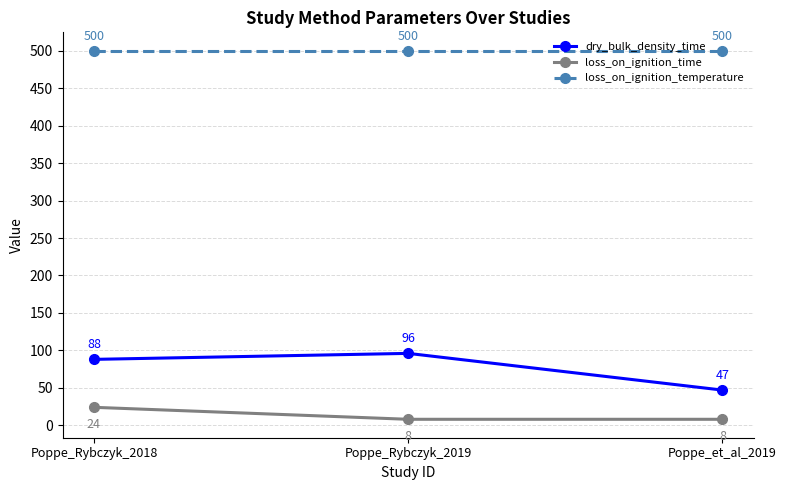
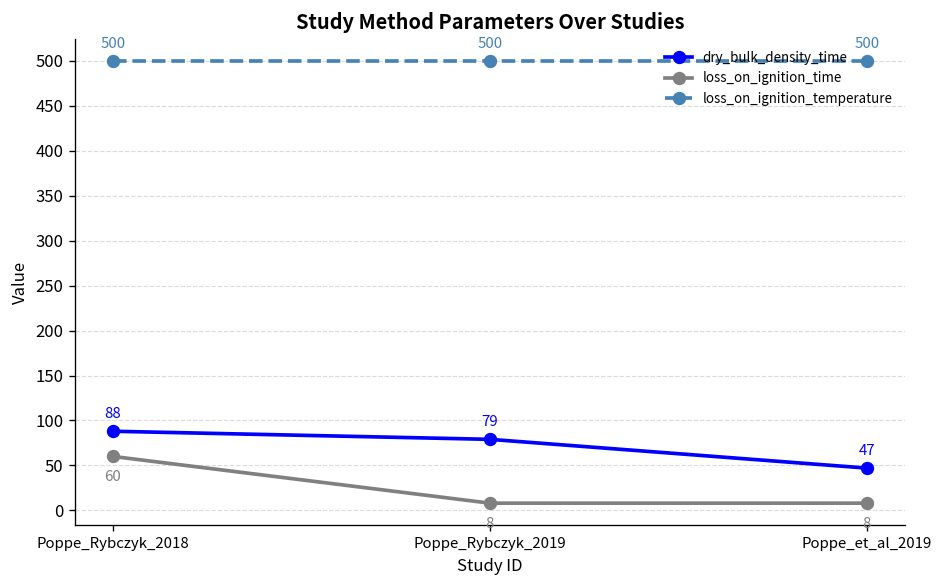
  {
    "dry_bulk_density_time": {
      "Poppe_Rybczyk_2018": 88,
-     "Poppe_Rybczyk_2019": 96,
+     "Poppe_Rybczyk_2019": 79,
      "Poppe_et_al_2019": 47
    },
    "loss_on_ignition_time": {
-     "Poppe_Rybczyk_2018": 24,
+     "Poppe_Rybczyk_2018": 60,
      "Poppe_Rybczyk_2019": 8,
      "Poppe_et_al_2019": 8
    },
    "loss_on_ignition_temperature": {
      "Poppe_Rybczyk_2018": 500,
      "Poppe_Rybczyk_2019": 500,
      "Poppe_et_al_2019": 500
    }
  }
